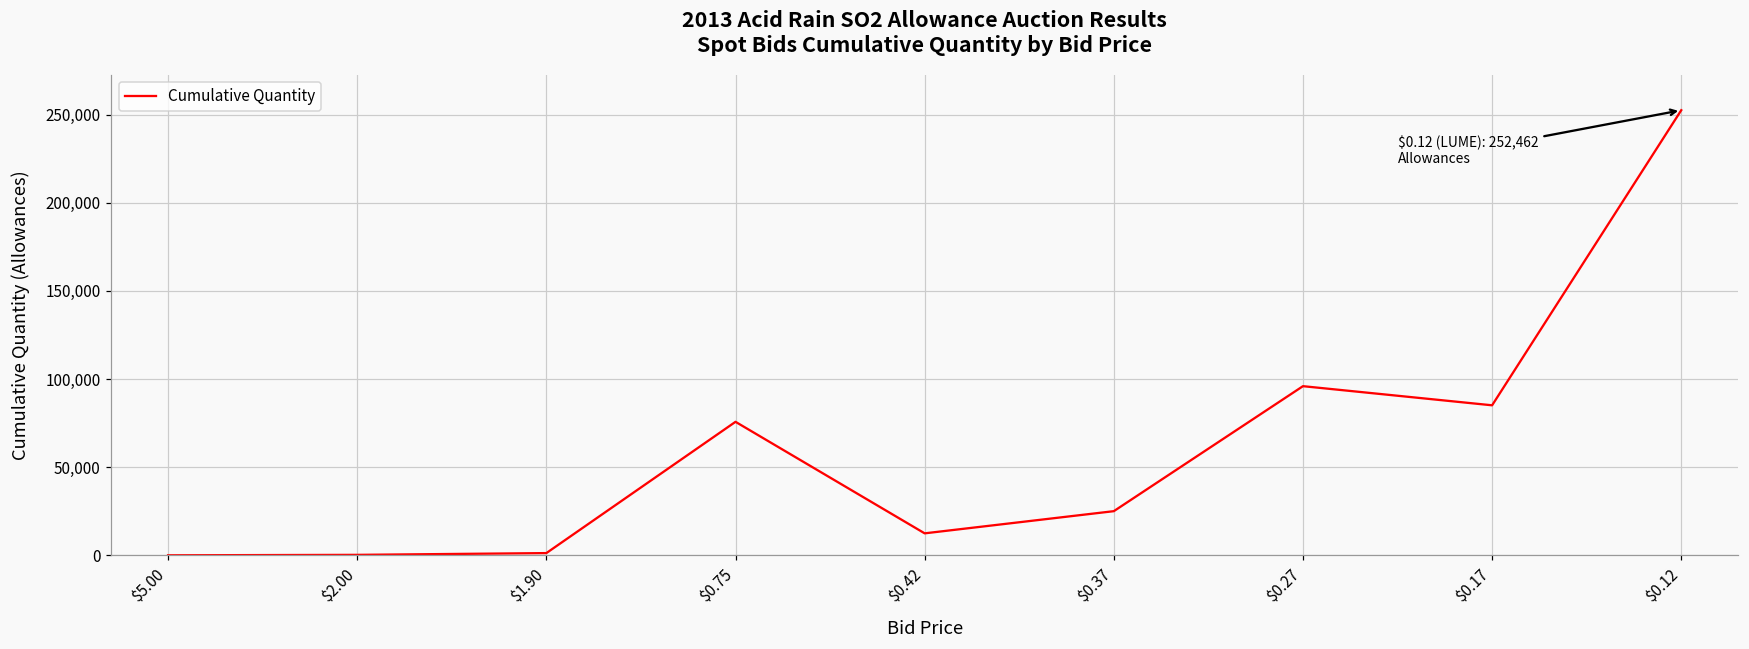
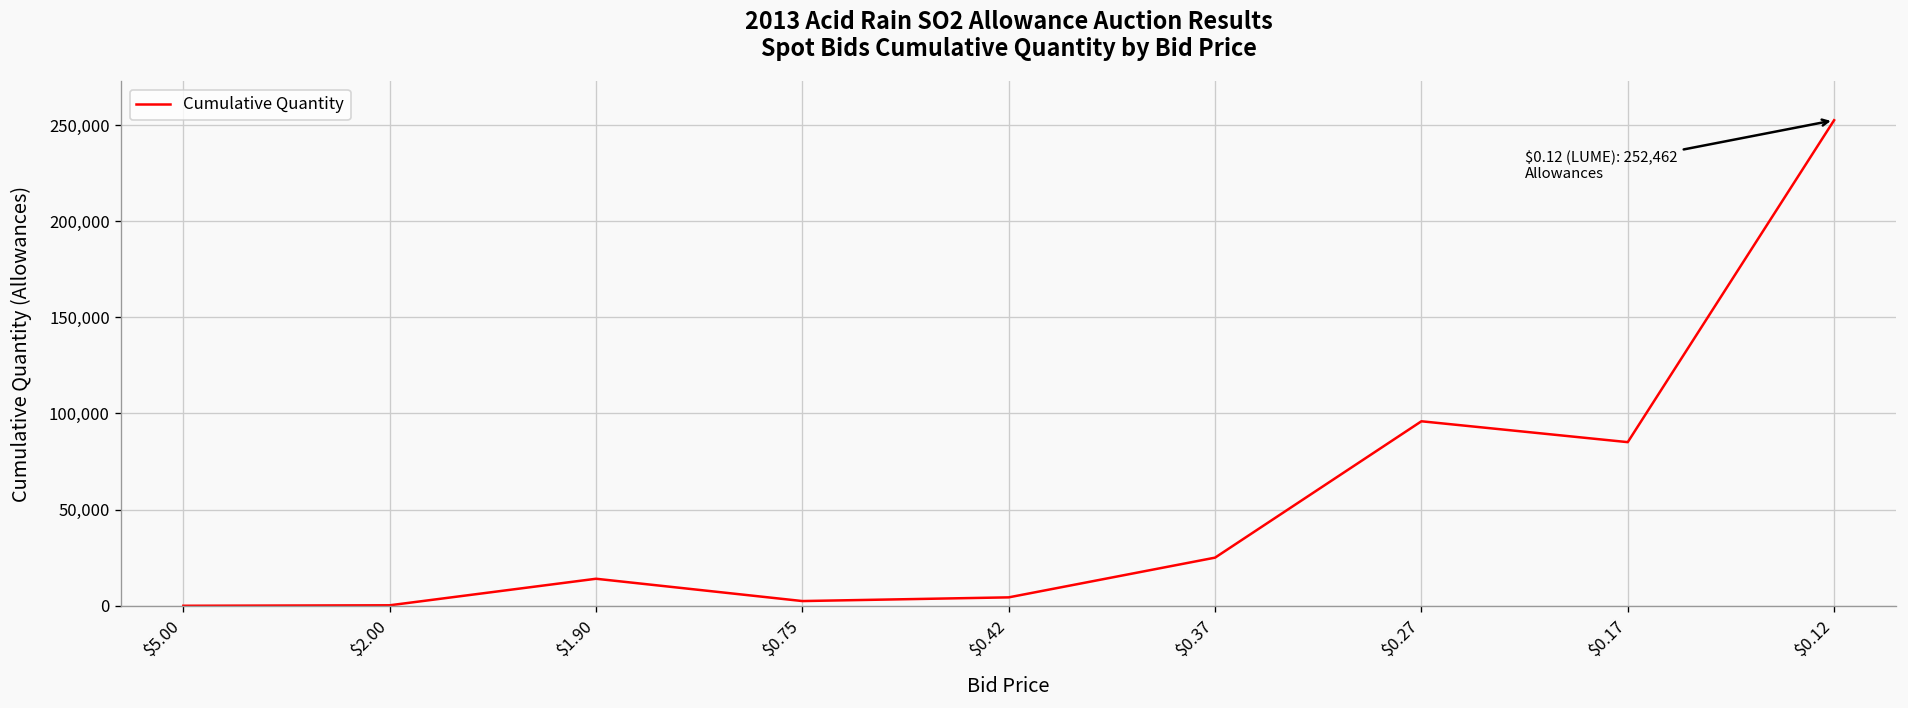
  {
    "$5.00": "0",
    "$2.00": "0",
-   "$1.90": "1,000",
-   "$0.75": "76,000",
-   "$0.42": "12,000",
+   "$1.90": "14,000",
+   "$0.75": "2,000",
+   "$0.42": "4,000",
    "$0.37": "25,000",
    "$0.27": "96,000",
    "$0.17": "85,000"
  }
